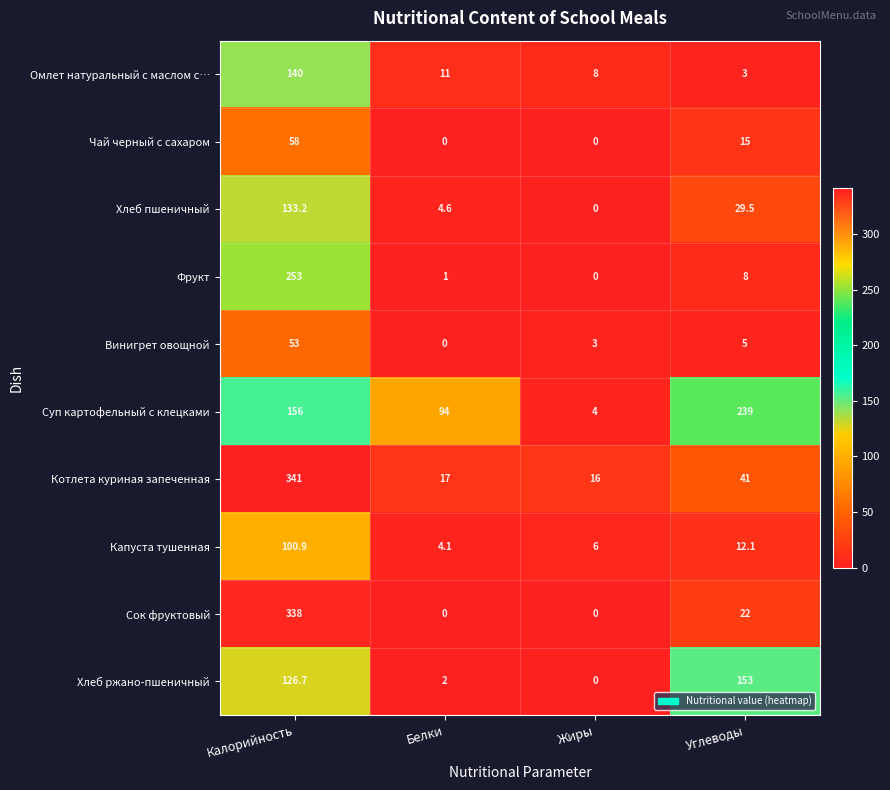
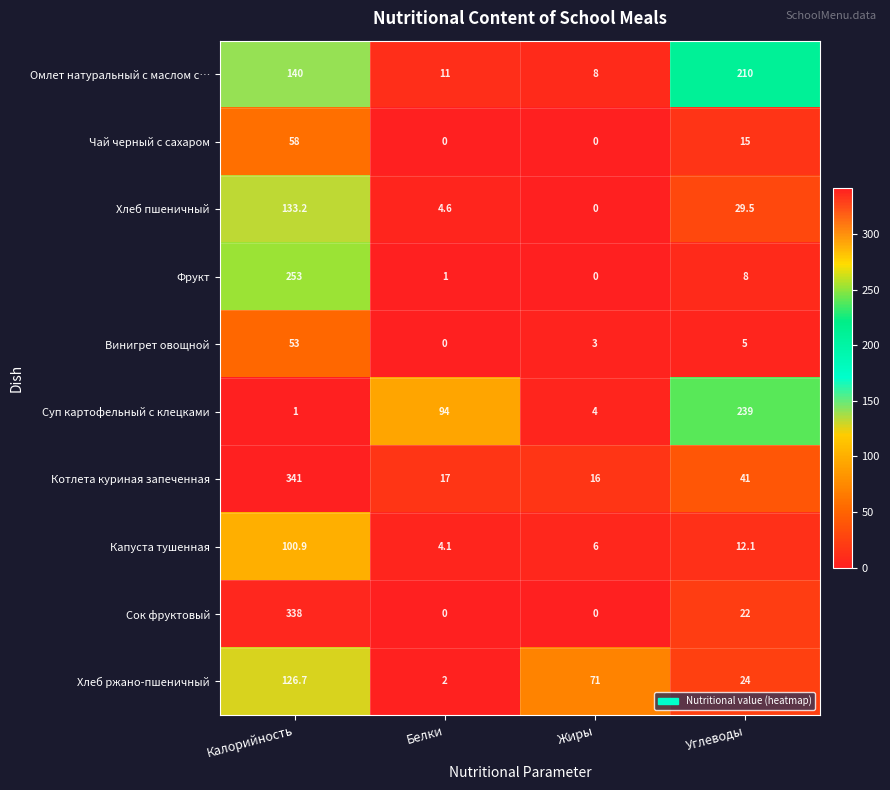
  {
    "Омлет натуральный с маслом с…": {
      "Калорийность": 140,
      "Белки": 11,
      "Жиры": 8,
-     "Углеводы": 3
+     "Углеводы": 210
    },
    "Чай черный с сахаром": {
      "Калорийность": 58,
      "Белки": 0,
      "Жиры": 0,
      "Углеводы": 15
    },
    "Хлеб пшеничный": {
      "Калорийность": 133.2,
      "Белки": 4.6,
      "Жиры": 0,
      "Углеводы": 29.5
    },
    "Фрукт": {
      "Калорийность": 253,
      "Белки": 1,
      "Жиры": 0,
      "Углеводы": 8
    },
    "Винигрет овощной": {
      "Калорийность": 53,
      "Белки": 0,
      "Жиры": 3,
      "Углеводы": 5
    },
    "Суп картофельный с клецками": {
-     "Калорийность": 156,
+     "Калорийность": 1,
      "Белки": 94,
      "Жиры": 4,
      "Углеводы": 239
    },
    "Котлета куриная запеченная": {
      "Калорийность": 341,
      "Белки": 17,
      "Жиры": 16,
      "Углеводы": 41
    },
    "Капуста тушенная": {
      "Калорийность": 100.9,
      "Белки": 4.1,
      "Жиры": 6,
      "Углеводы": 12.1
    },
    "Сок фруктовый": {
      "Калорийность": 338,
      "Белки": 0,
      "Жиры": 0,
      "Углеводы": 22
    },
    "Хлеб ржано-пшеничный": {
      "Калорийность": 126.7,
      "Белки": 2,
-     "Жиры": 0,
-     "Углеводы": 153
+     "Жиры": 71,
+     "Углеводы": 24
    }
  }
